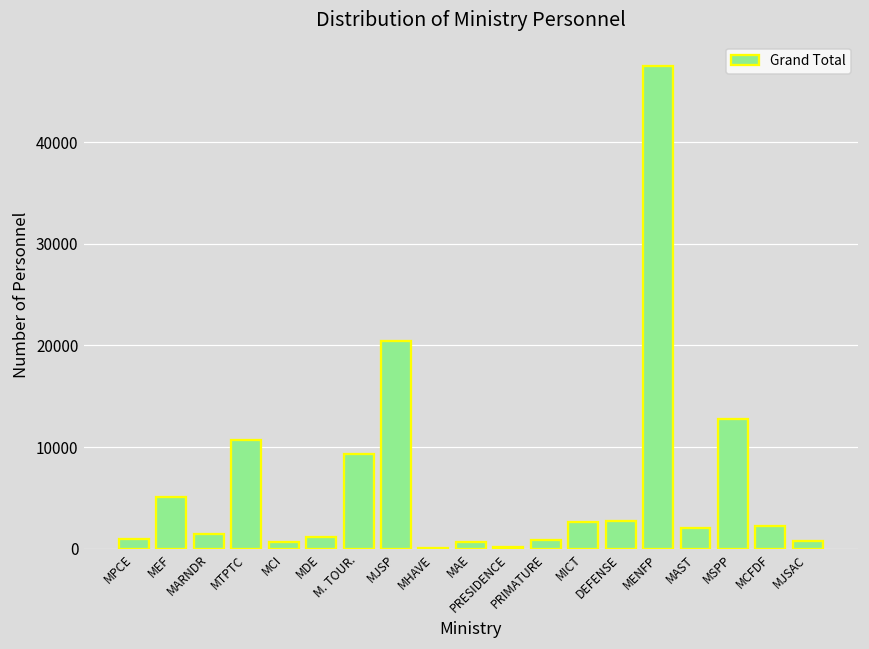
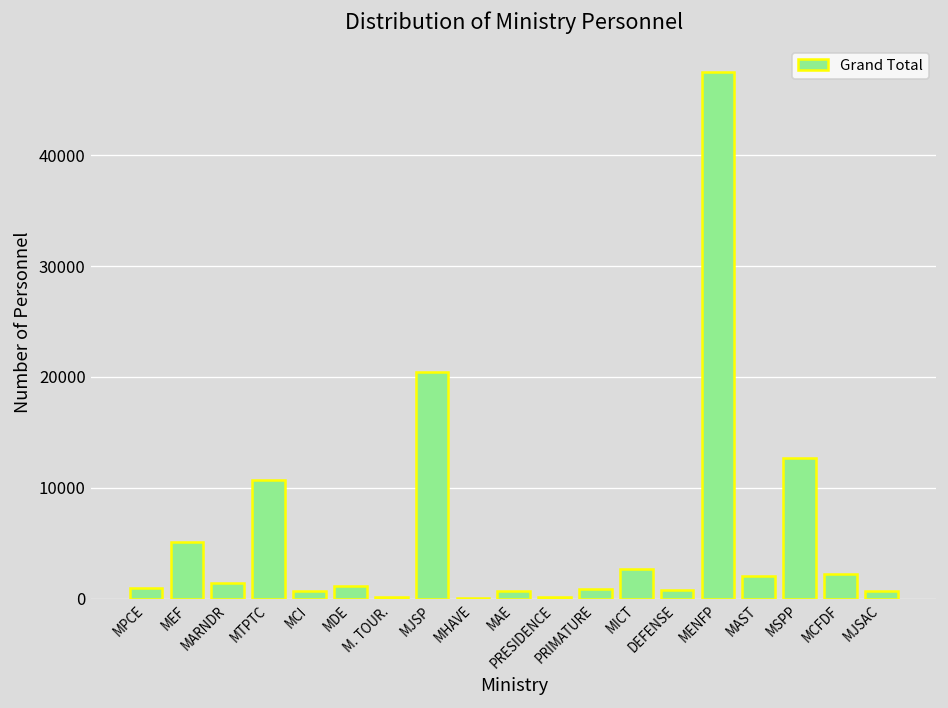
  {
    "MPCE": 1000,
    "MEF": 5000,
    "MARNDR": 1000,
    "MTPTC": 11000,
    "MCI": 1000,
    "MDE": 1000,
-   "M. TOUR.": 9000,
+   "M. TOUR.": 0,
    "MJSP": 20000,
    "MAE": 1000,
    "PRIMATURE": 1000,
    "MICT": 3000,
-   "DEFENSE": 3000,
+   "DEFENSE": 1000,
    "MENFP": 48000,
    "MAST": 2000,
    "MSPP": 13000,
    "MCFDF": 2000,
    "MJSAC": 1000
  }
